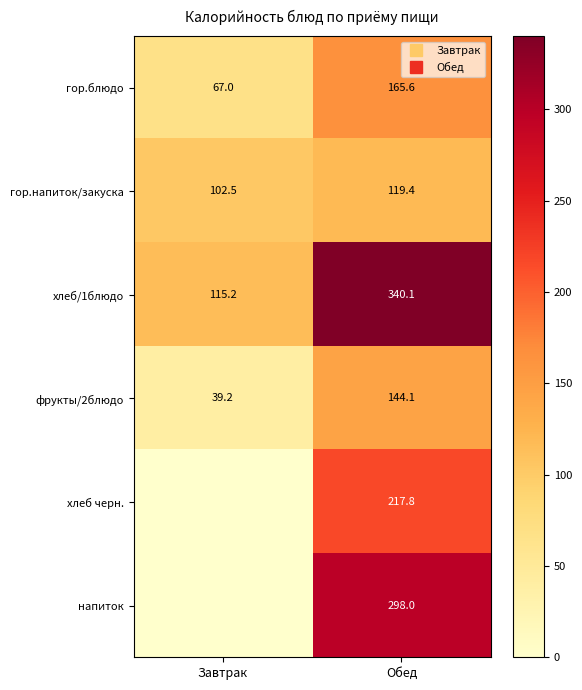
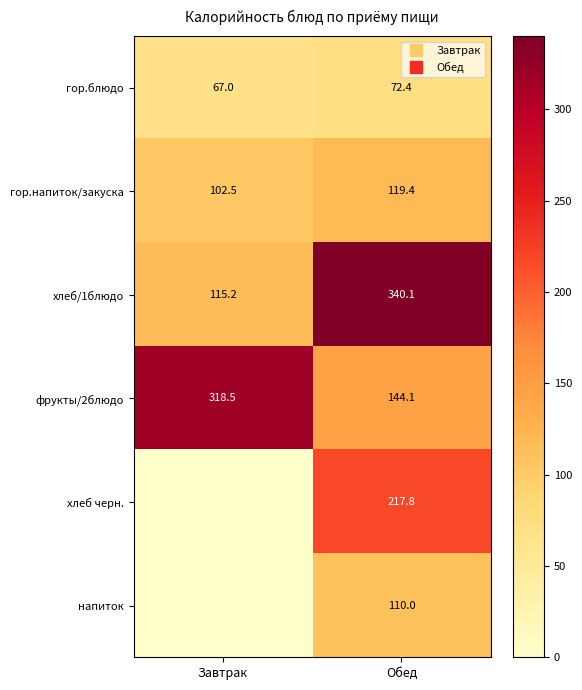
  {
    "гор.блюдо": {
      "Завтрак": 67.0,
-     "Обед": 165.6
+     "Обед": 72.4
    },
    "гор.напиток/закуска": {
      "Завтрак": 102.5,
      "Обед": 119.4
    },
    "хлеб/1блюдо": {
      "Завтрак": 115.2,
      "Обед": 340.1
    },
    "фрукты/2блюдо": {
-     "Завтрак": 39.2,
+     "Завтрак": 318.5,
      "Обед": 144.1
    },
    "хлеб черн.": {
      "Обед": 217.8
    },
    "напиток": {
-     "Обед": 298.0
+     "Обед": 110.0
    }
  }
